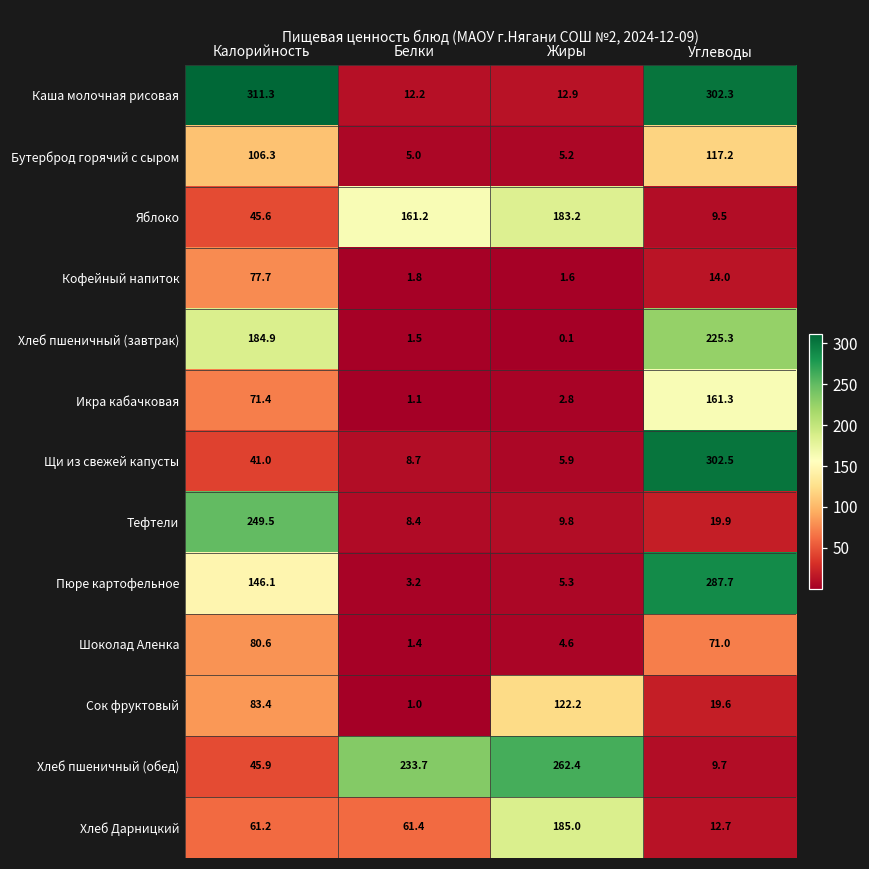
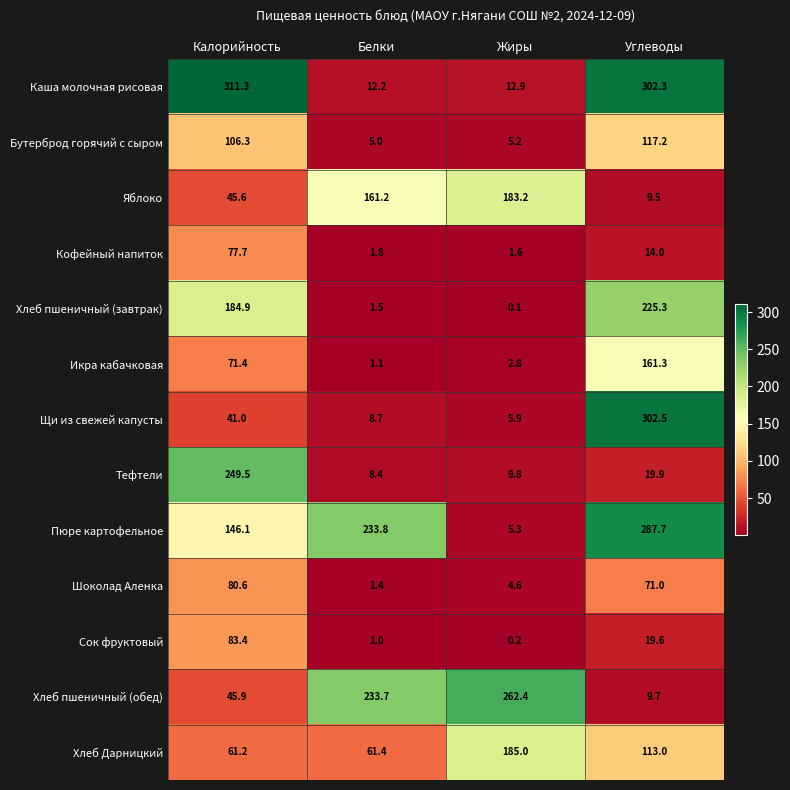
  {
    "Каша молочная рисовая": {
      "Калорийность": 311.3,
      "Белки": 12.2,
      "Жиры": 12.9,
      "Углеводы": 302.3
    },
    "Бутерброд горячий с сыром": {
      "Калорийность": 106.3,
      "Белки": 5.0,
      "Жиры": 5.2,
      "Углеводы": 117.2
    },
    "Яблоко": {
      "Калорийность": 45.6,
      "Белки": 161.2,
      "Жиры": 183.2,
      "Углеводы": 9.5
    },
    "Кофейный напиток": {
      "Калорийность": 77.7,
      "Белки": 1.8,
      "Жиры": 1.6,
      "Углеводы": 14.0
    },
    "Хлеб пшеничный (завтрак)": {
      "Калорийность": 184.9,
      "Белки": 1.5,
      "Жиры": 0.1,
      "Углеводы": 225.3
    },
    "Икра кабачковая": {
      "Калорийность": 71.4,
      "Белки": 1.1,
      "Жиры": 2.8,
      "Углеводы": 161.3
    },
    "Щи из свежей капусты": {
      "Калорийность": 41.0,
      "Белки": 8.7,
      "Жиры": 5.9,
      "Углеводы": 302.5
    },
    "Тефтели": {
      "Калорийность": 249.5,
      "Белки": 8.4,
      "Жиры": 9.8,
      "Углеводы": 19.9
    },
    "Пюре картофельное": {
      "Калорийность": 146.1,
-     "Белки": 3.2,
+     "Белки": 233.8,
      "Жиры": 5.3,
      "Углеводы": 287.7
    },
    "Шоколад Аленка": {
      "Калорийность": 80.6,
      "Белки": 1.4,
      "Жиры": 4.6,
      "Углеводы": 71.0
    },
    "Сок фруктовый": {
      "Калорийность": 83.4,
      "Белки": 1.0,
-     "Жиры": 122.2,
+     "Жиры": 0.2,
      "Углеводы": 19.6
    },
    "Хлеб пшеничный (обед)": {
      "Калорийность": 45.9,
      "Белки": 233.7,
      "Жиры": 262.4,
      "Углеводы": 9.7
    },
    "Хлеб Дарницкий": {
      "Калорийность": 61.2,
      "Белки": 61.4,
      "Жиры": 185.0,
-     "Углеводы": 12.7
+     "Углеводы": 113.0
    }
  }
